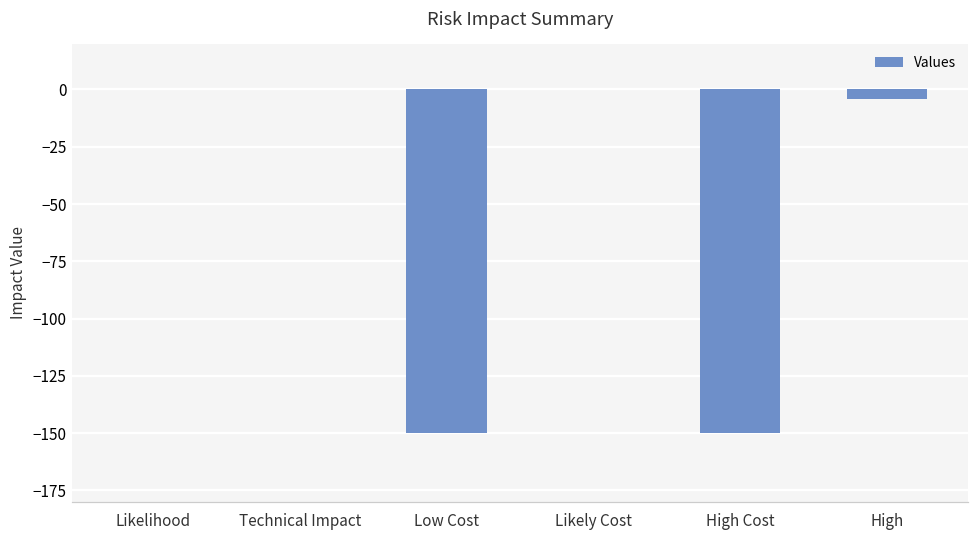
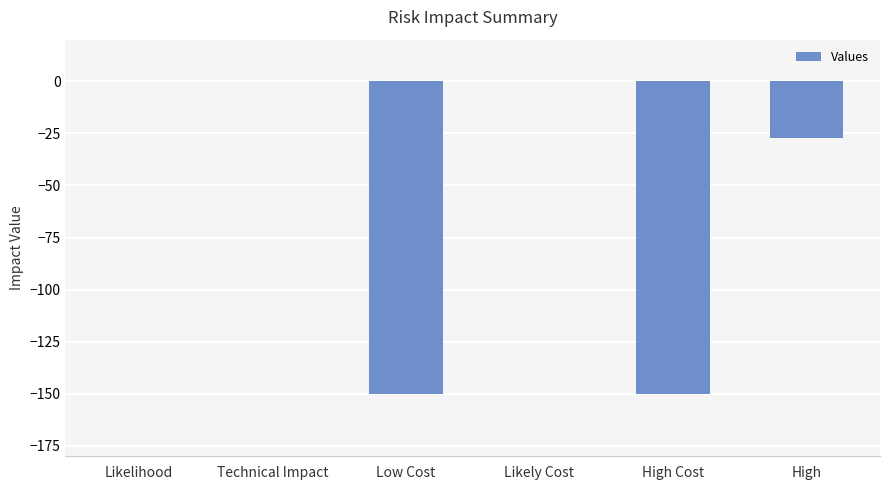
  {
    "Likelihood": 0,
    "Technical Impact": 0,
    "Low Cost": -150,
    "Likely Cost": 0,
    "High Cost": -150,
-   "High": -4
+   "High": -27
  }
